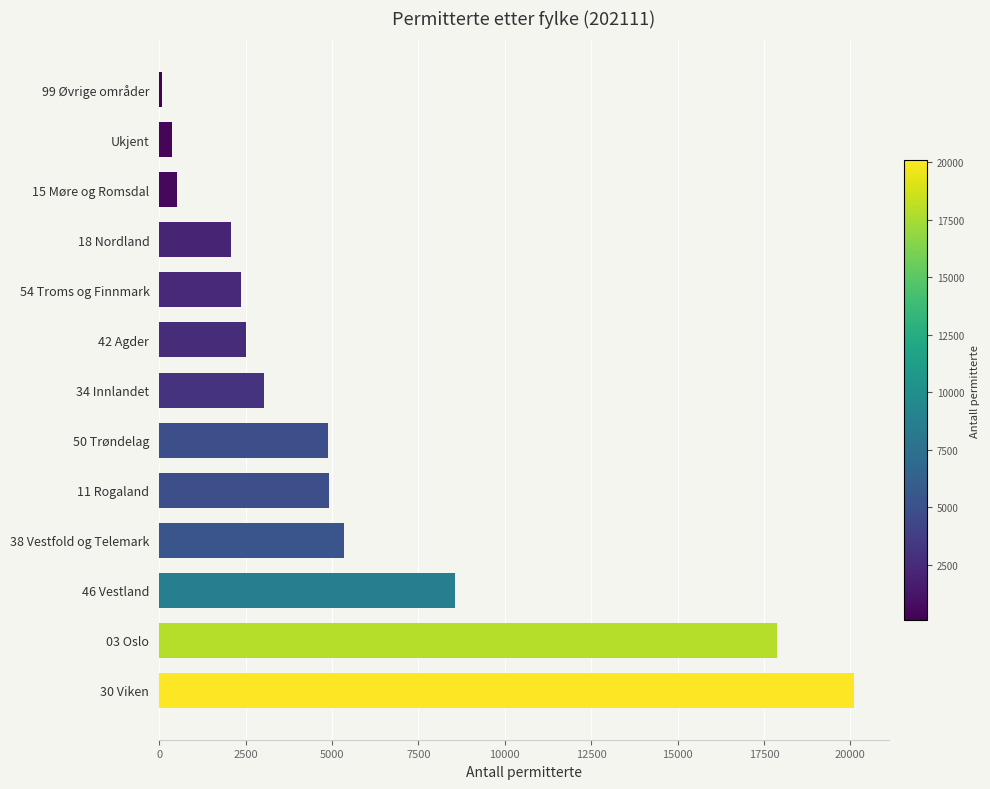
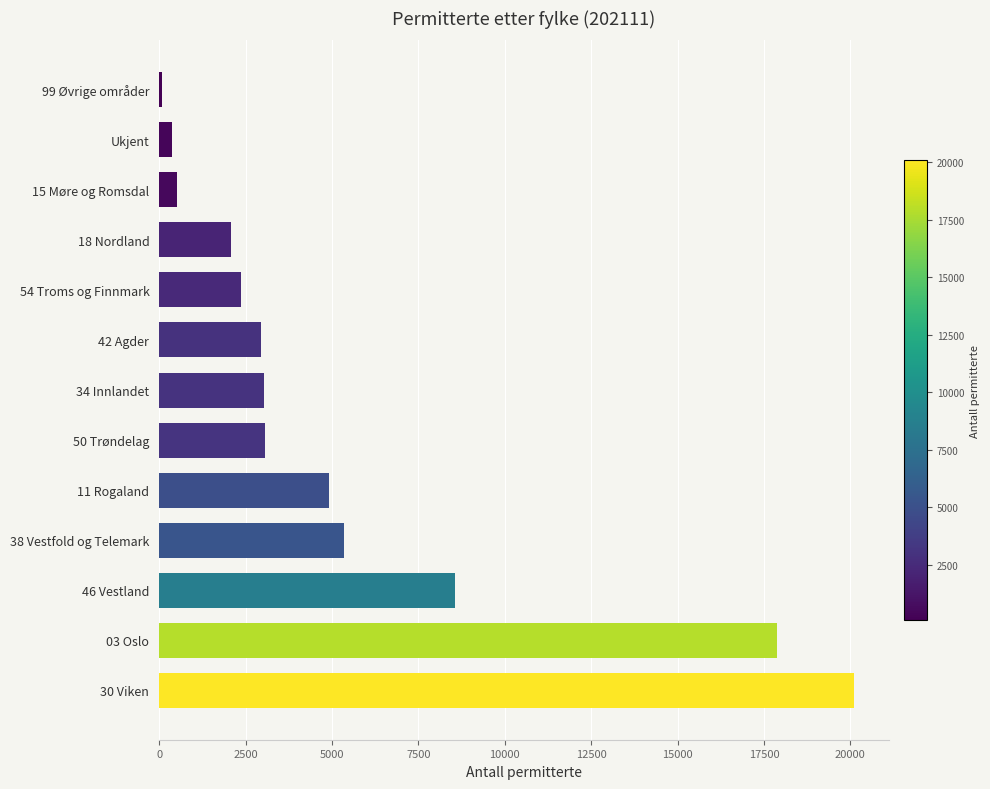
  {
    "99 Øvrige områder": 100,
    "Ukjent": 400,
    "15 Møre og Romsdal": 500,
    "18 Nordland": 2100,
    "54 Troms og Finnmark": 2400,
-   "42 Agder": 2500,
+   "42 Agder": 3000,
    "34 Innlandet": 3000,
-   "50 Trøndelag": 4900,
+   "50 Trøndelag": 3100,
    "11 Rogaland": 4900,
    "38 Vestfold og Telemark": 5300,
    "46 Vestland": 8600,
    "03 Oslo": 17900,
    "30 Viken": 20100
  }
